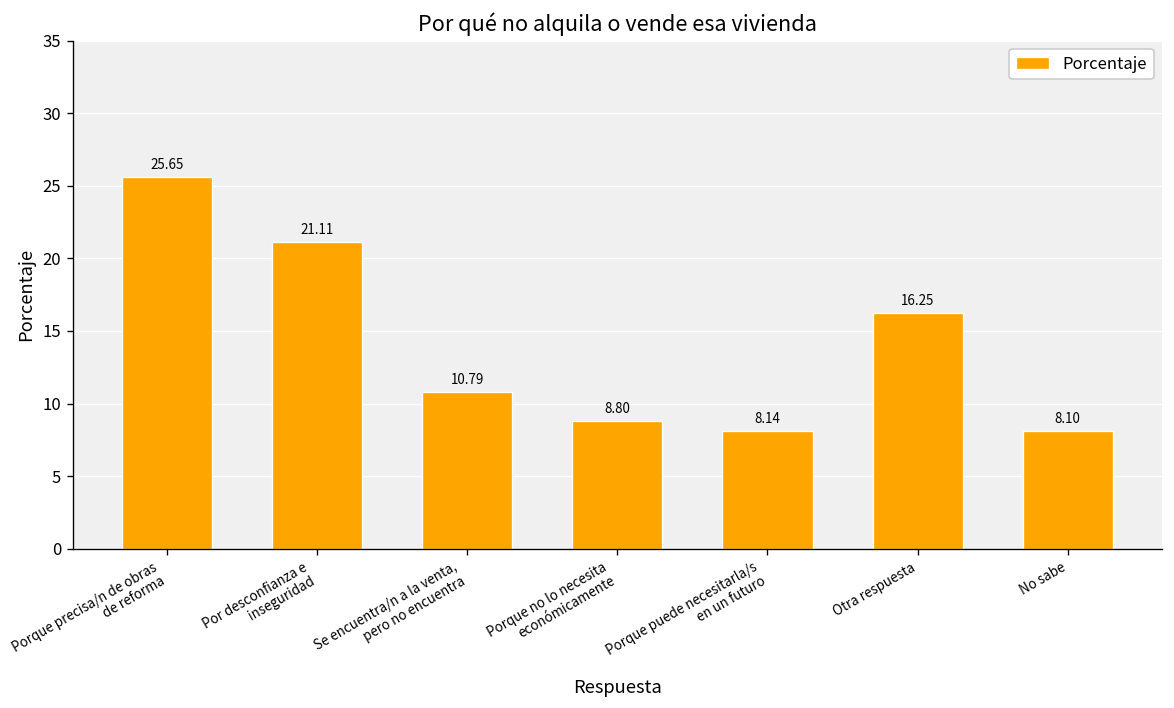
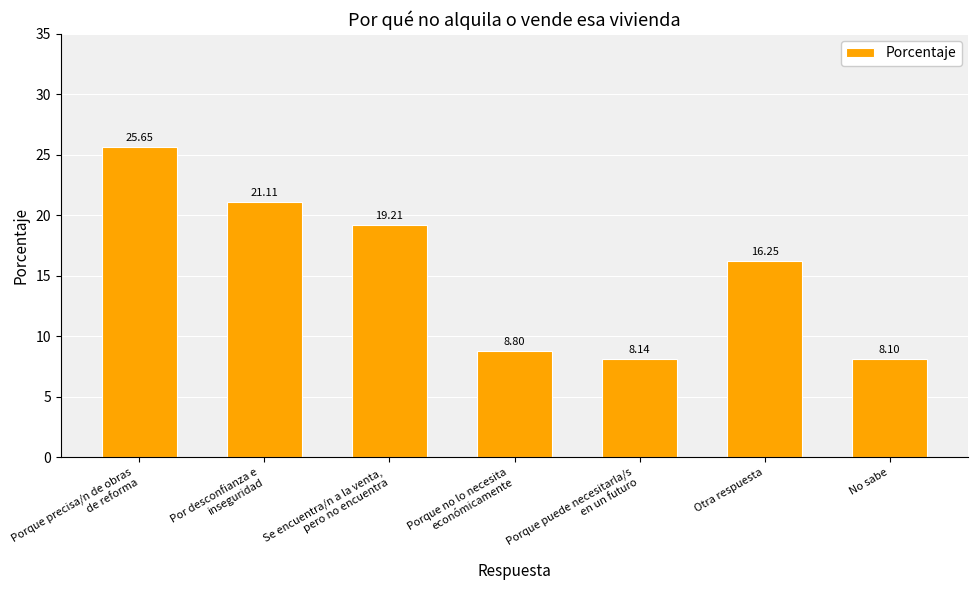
  {
    "Porque precisa/n de obras de reforma": 25.65,
    "Por desconfianza e inseguridad": 21.11,
-   "Se encuentra/n a la venta, pero no encuentra": 10.79,
+   "Se encuentra/n a la venta, pero no encuentra": 19.21,
    "Porque no lo necesita económicamente": 8.80,
    "Porque puede necesitarla/s en un futuro": 8.14,
    "Otra respuesta": 16.25,
    "No sabe": 8.10
  }
